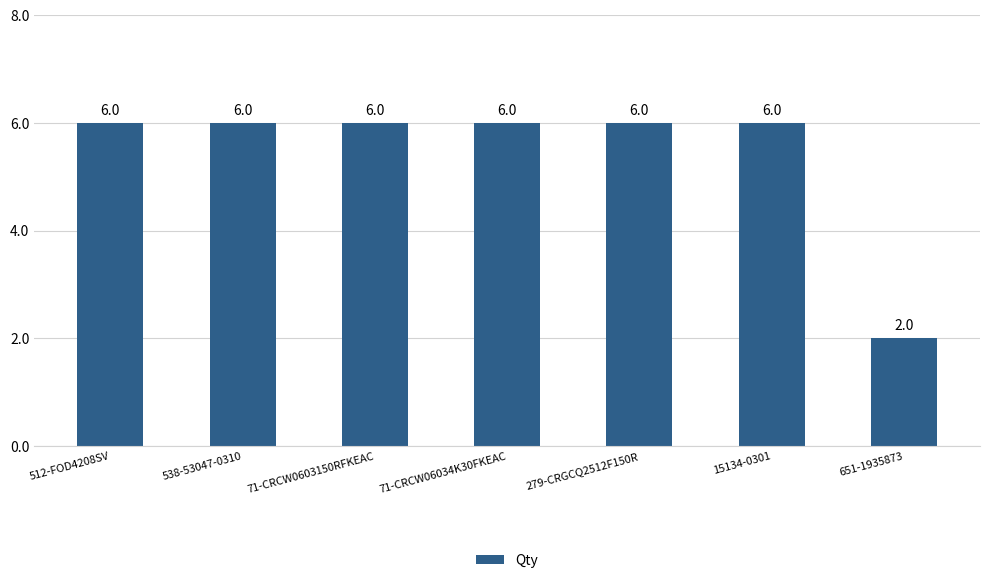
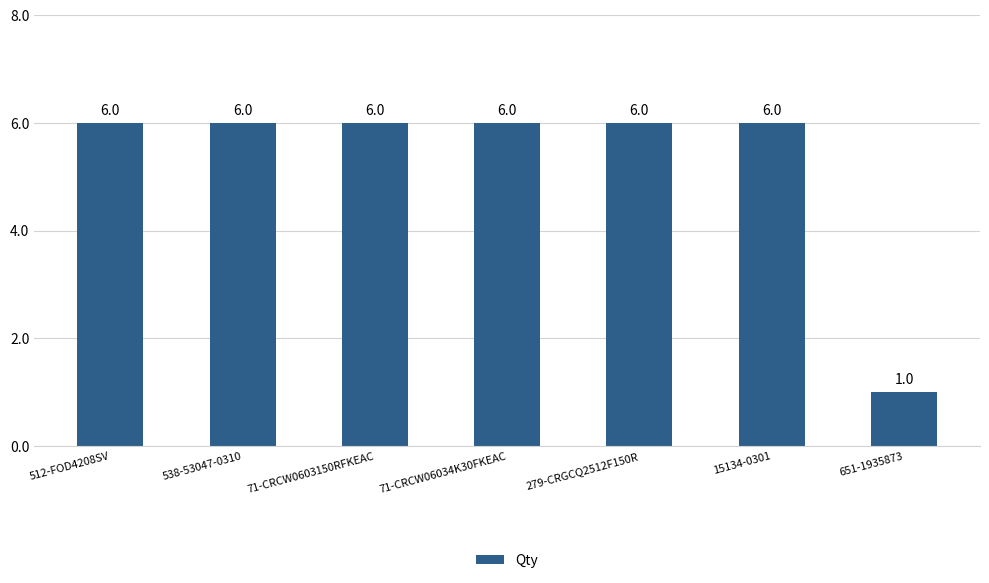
  {
    "512-FOD4208SV": 6.0,
    "538-53047-0310": 6.0,
    "71-CRCW0603150RFKEAC": 6.0,
    "71-CRCW06034K30FKEAC": 6.0,
    "279-CRGCQ2512F150R": 6.0,
    "15134-0301": 6.0,
-   "651-1935873": 2.0
+   "651-1935873": 1.0
  }
